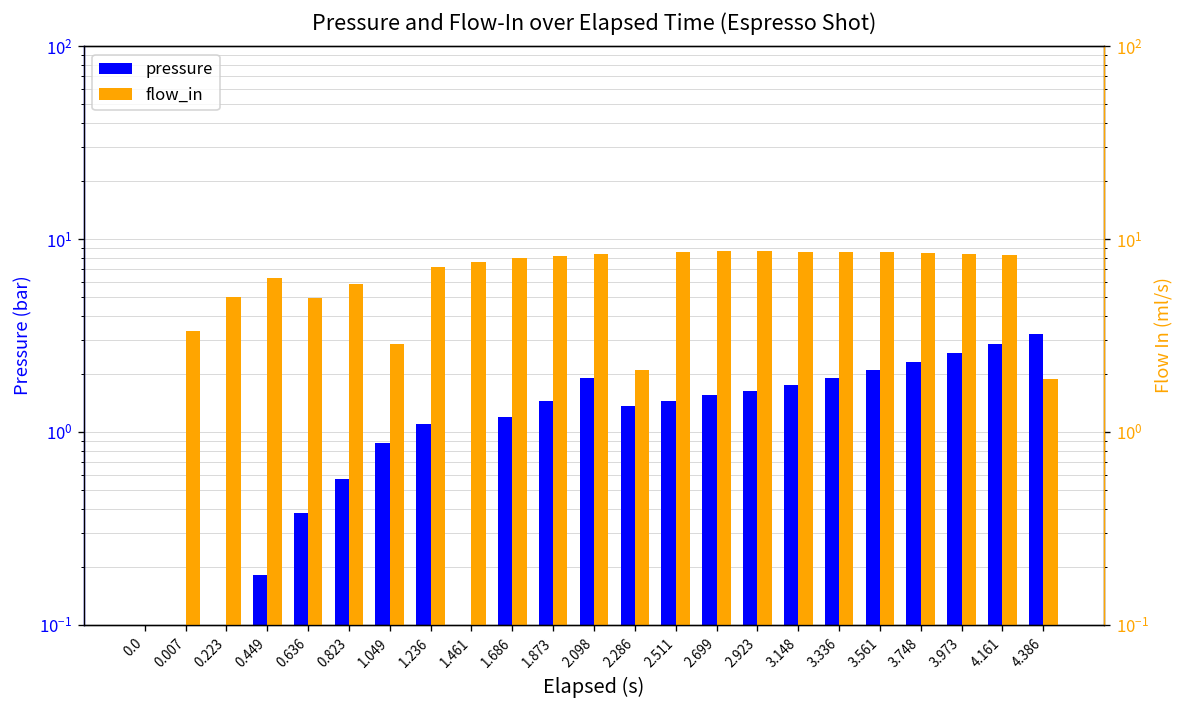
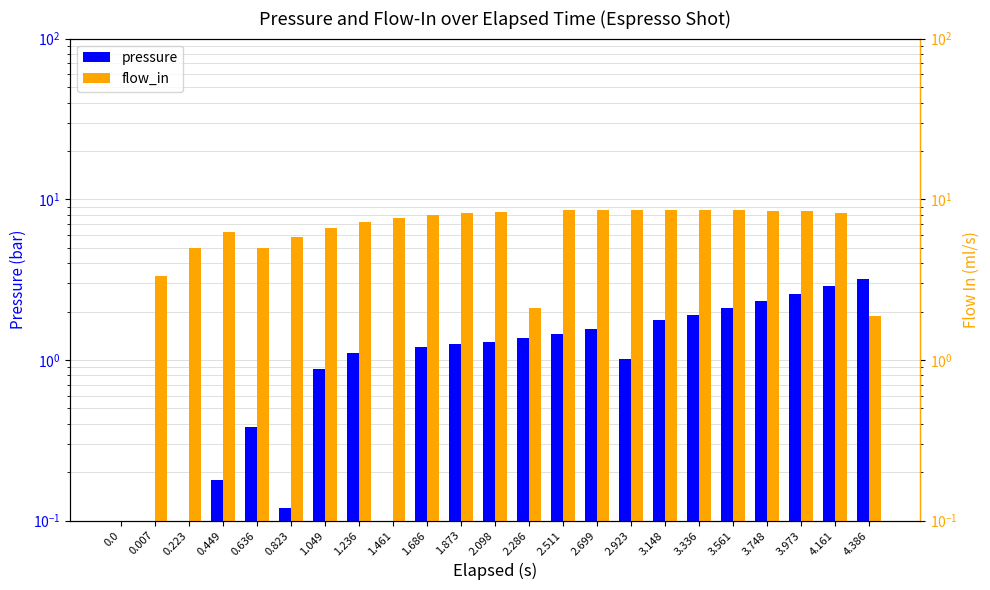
  {
    "pressure": {
      "0.449": 0.18,
      "0.636": 0.38,
-     "0.823": 0.57,
+     "0.823": 0.12,
      "1.049": 0.9,
      "1.236": 1.1,
      "1.686": 1.2,
-     "1.873": 1.5,
-     "2.098": 1.9,
+     "1.873": 1.3,
+     "2.098": 1.3,
      "2.286": 1.4,
      "2.511": 1.4,
      "2.699": 1.6,
-     "2.923": 1.6,
+     "2.923": 1.0,
      "3.148": 1.8,
      "3.336": 1.9,
      "3.561": 2.1,
      "3.748": 2.3,
      "3.973": 2.6,
      "4.161": 2.9,
      "4.386": 3.2
    },
    "flow_in": {
      "0.007": 3.3,
      "0.223": 5.0,
      "0.449": 6.3,
      "0.636": 5.0,
      "0.823": 5.9,
-     "1.049": 2.9,
+     "1.049": 6.6,
      "1.236": 7,
      "1.461": 8,
      "1.686": 8,
      "1.873": 8,
      "2.098": 8,
      "2.286": 2.1,
      "2.511": 9,
      "2.699": 9,
      "2.923": 9,
      "3.148": 9,
      "3.336": 9,
      "3.561": 9,
      "3.748": 8,
      "3.973": 8,
      "4.161": 8,
      "4.386": 1.9
    }
  }
